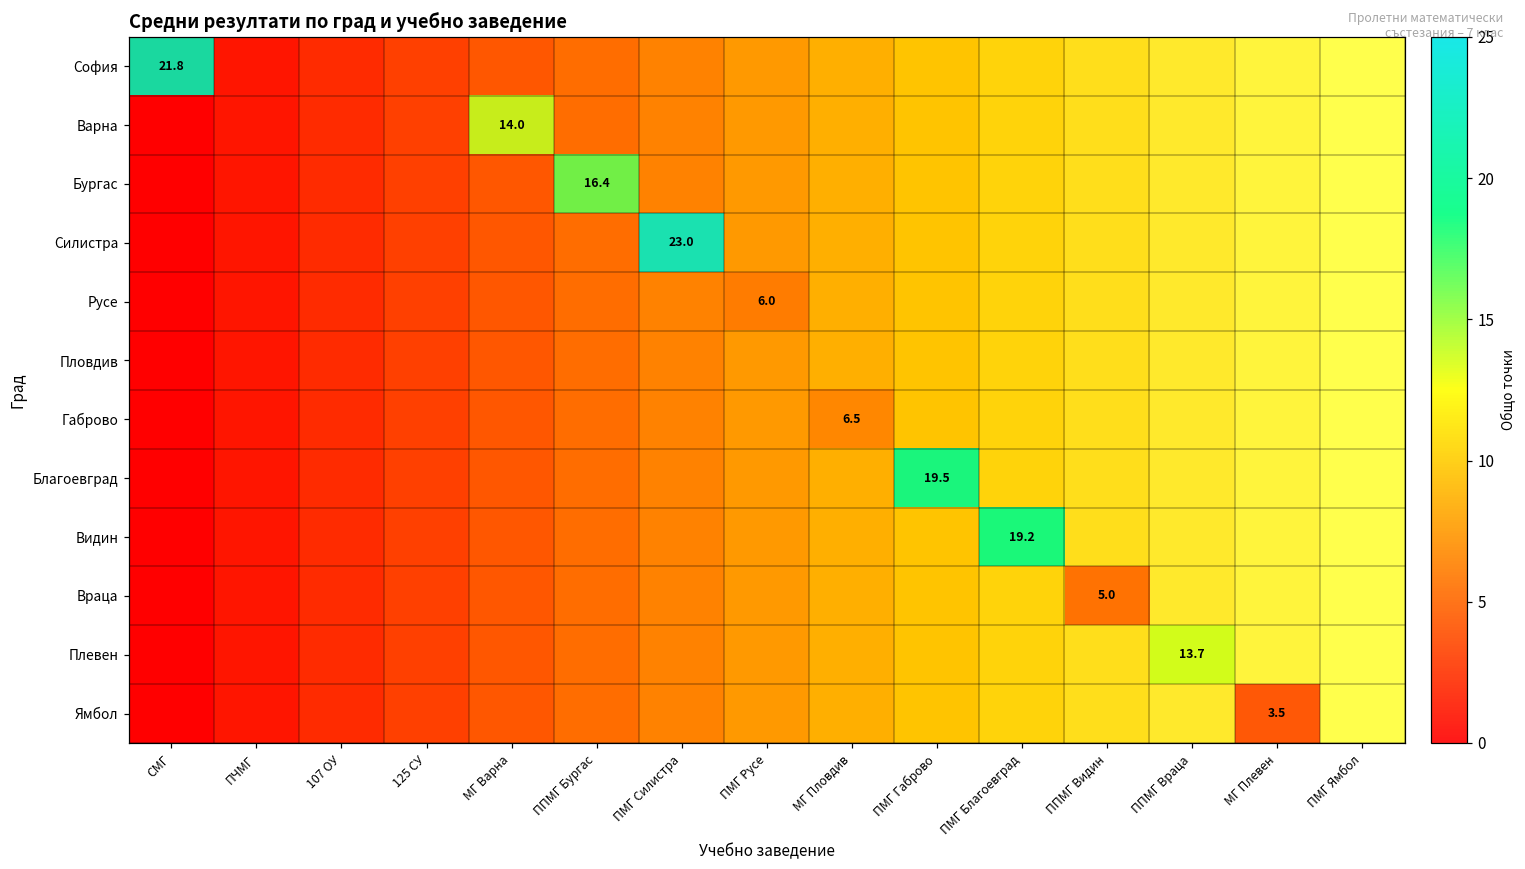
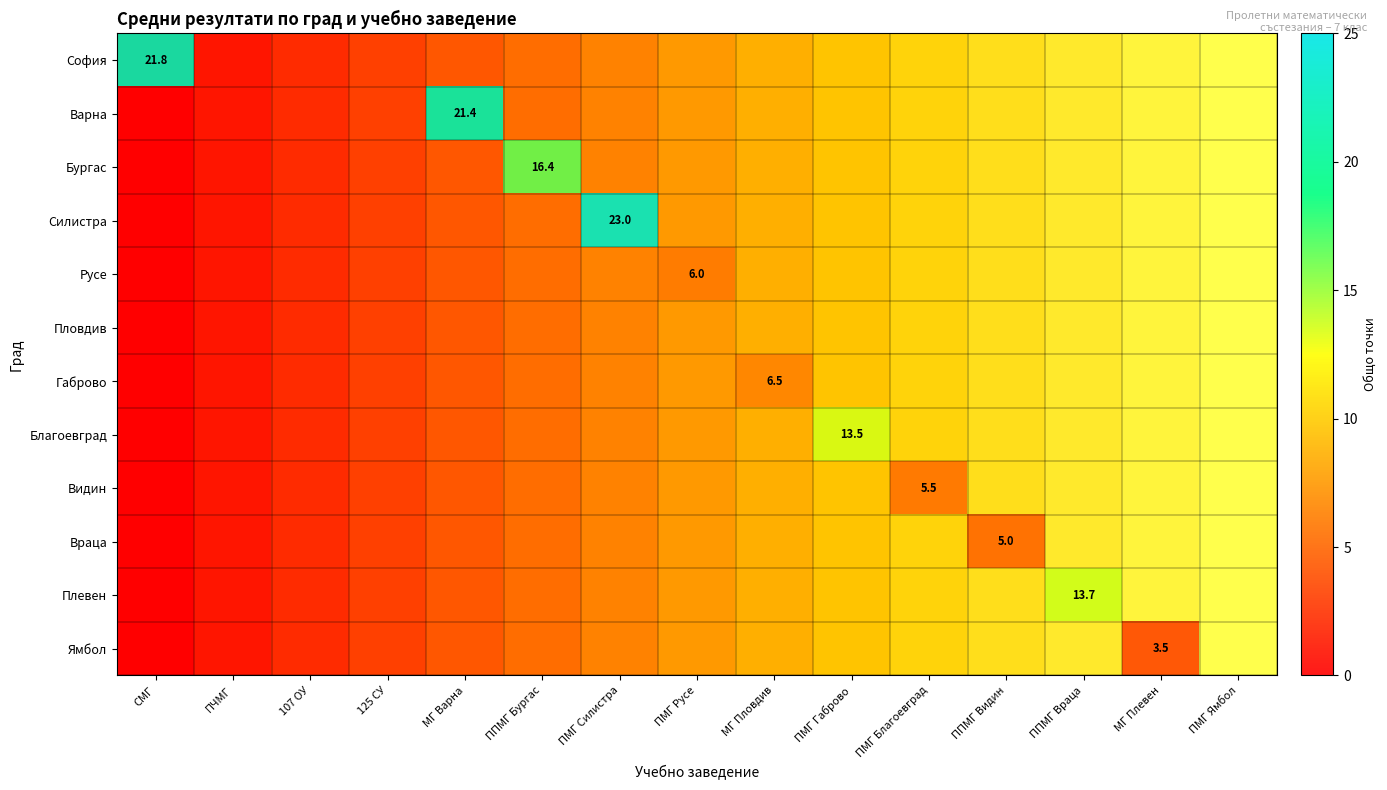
  {
    "София": {
      "СМГ": 21.8
    },
    "Варна": {
-     "МГ Варна": 14.0
+     "МГ Варна": 21.4
    },
    "Бургас": {
      "ППМГ Бургас": 16.4
    },
    "Силистра": {
      "ПМГ Силистра": 23.0
    },
    "Русе": {
      "ПМГ Русе": 6.0
    },
    "Габрово": {
      "МГ Пловдив": 6.5
    },
    "Благоевград": {
-     "ПМГ Габрово": 19.5
+     "ПМГ Габрово": 13.5
    },
    "Видин": {
-     "ПМГ Благоевград": 19.2
+     "ПМГ Благоевград": 5.5
    },
    "Враца": {
      "ППМГ Видин": 5.0
    },
    "Плевен": {
      "ППМГ Враца": 13.7
    },
    "Ямбол": {
      "МГ Плевен": 3.5
    }
  }
